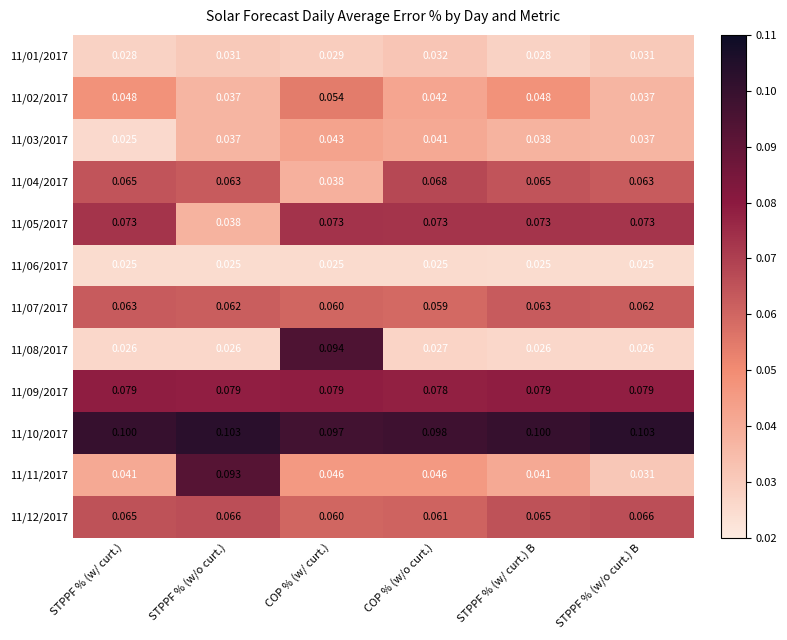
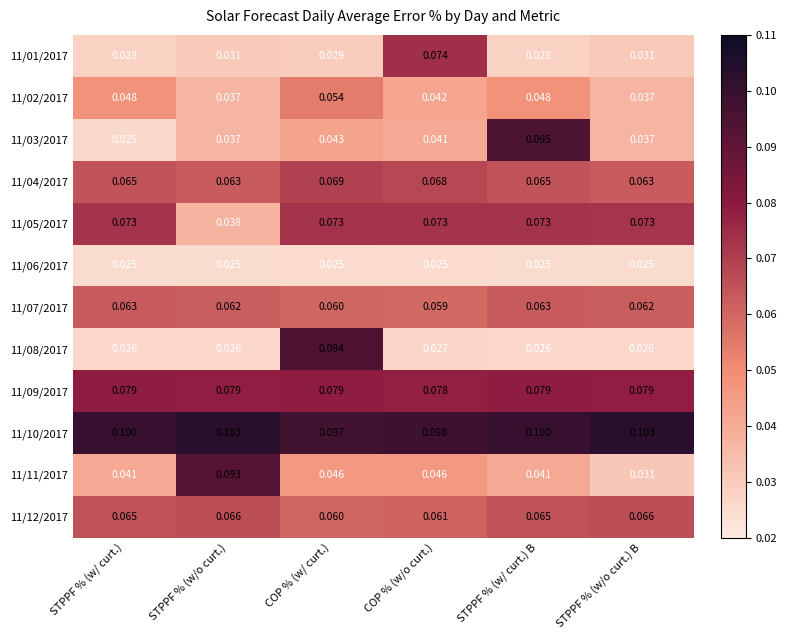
  {
    "11/01/2017": {
      "STPPF % (w/ curt.)": 0.028,
      "STPPF % (w/o curt.)": 0.031,
      "COP % (w/ curt.)": 0.029,
-     "COP % (w/o curt.)": 0.032,
+     "COP % (w/o curt.)": 0.074,
      "STPPF % (w/ curt.) B": 0.028,
      "STPPF % (w/o curt.) B": 0.031
    },
    "11/02/2017": {
      "STPPF % (w/ curt.)": 0.048,
      "STPPF % (w/o curt.)": 0.037,
      "COP % (w/ curt.)": 0.054,
      "COP % (w/o curt.)": 0.042,
      "STPPF % (w/ curt.) B": 0.048,
      "STPPF % (w/o curt.) B": 0.037
    },
    "11/03/2017": {
      "STPPF % (w/ curt.)": 0.025,
      "STPPF % (w/o curt.)": 0.037,
      "COP % (w/ curt.)": 0.043,
      "COP % (w/o curt.)": 0.041,
-     "STPPF % (w/ curt.) B": 0.038,
+     "STPPF % (w/ curt.) B": 0.095,
      "STPPF % (w/o curt.) B": 0.037
    },
    "11/04/2017": {
      "STPPF % (w/ curt.)": 0.065,
      "STPPF % (w/o curt.)": 0.063,
-     "COP % (w/ curt.)": 0.038,
+     "COP % (w/ curt.)": 0.069,
      "COP % (w/o curt.)": 0.068,
      "STPPF % (w/ curt.) B": 0.065,
      "STPPF % (w/o curt.) B": 0.063
    },
    "11/05/2017": {
      "STPPF % (w/ curt.)": 0.073,
      "STPPF % (w/o curt.)": 0.038,
      "COP % (w/ curt.)": 0.073,
      "COP % (w/o curt.)": 0.073,
      "STPPF % (w/ curt.) B": 0.073,
      "STPPF % (w/o curt.) B": 0.073
    },
    "11/06/2017": {
      "STPPF % (w/ curt.)": 0.025,
      "STPPF % (w/o curt.)": 0.025,
      "COP % (w/ curt.)": 0.025,
      "COP % (w/o curt.)": 0.025,
      "STPPF % (w/ curt.) B": 0.025,
      "STPPF % (w/o curt.) B": 0.025
    },
    "11/07/2017": {
      "STPPF % (w/ curt.)": 0.063,
      "STPPF % (w/o curt.)": 0.062,
      "COP % (w/ curt.)": 0.060,
      "COP % (w/o curt.)": 0.059,
      "STPPF % (w/ curt.) B": 0.063,
      "STPPF % (w/o curt.) B": 0.062
    },
    "11/08/2017": {
      "STPPF % (w/ curt.)": 0.026,
      "STPPF % (w/o curt.)": 0.026,
      "COP % (w/ curt.)": 0.094,
      "COP % (w/o curt.)": 0.027,
      "STPPF % (w/ curt.) B": 0.026,
      "STPPF % (w/o curt.) B": 0.026
    },
    "11/09/2017": {
      "STPPF % (w/ curt.)": 0.079,
      "STPPF % (w/o curt.)": 0.079,
      "COP % (w/ curt.)": 0.079,
      "COP % (w/o curt.)": 0.078,
      "STPPF % (w/ curt.) B": 0.079,
      "STPPF % (w/o curt.) B": 0.079
    },
    "11/10/2017": {
      "STPPF % (w/ curt.)": 0.100,
      "COP % (w/ curt.)": 0.097,
      "COP % (w/o curt.)": 0.098,
      "STPPF % (w/ curt.) B": 0.100
    },
    "11/11/2017": {
      "STPPF % (w/ curt.)": 0.041,
      "STPPF % (w/o curt.)": 0.093,
      "COP % (w/ curt.)": 0.046,
      "COP % (w/o curt.)": 0.046,
      "STPPF % (w/ curt.) B": 0.041,
      "STPPF % (w/o curt.) B": 0.031
    },
    "11/12/2017": {
      "STPPF % (w/ curt.)": 0.065,
      "STPPF % (w/o curt.)": 0.066,
      "COP % (w/ curt.)": 0.060,
      "COP % (w/o curt.)": 0.061,
      "STPPF % (w/ curt.) B": 0.065,
      "STPPF % (w/o curt.) B": 0.066
    }
  }
